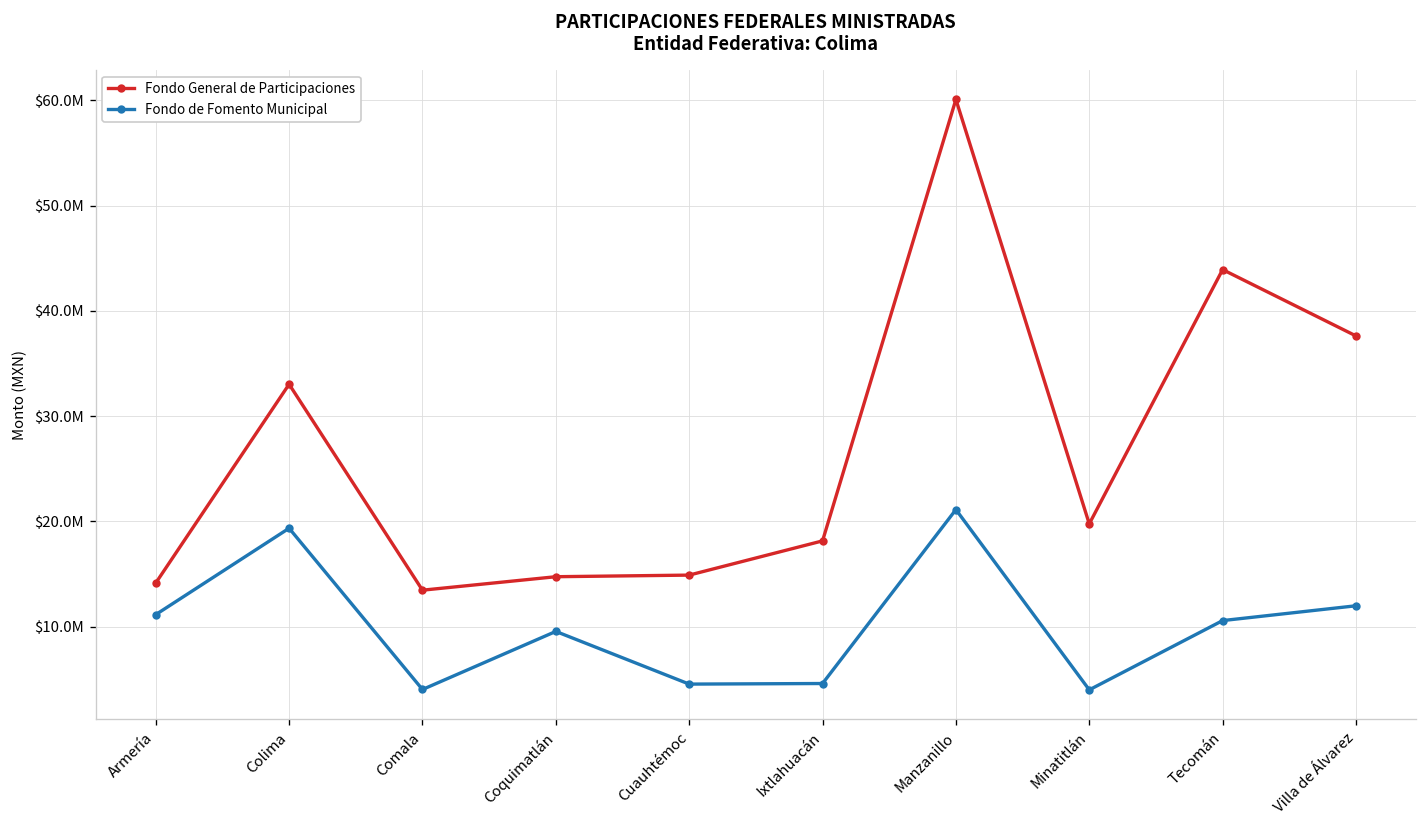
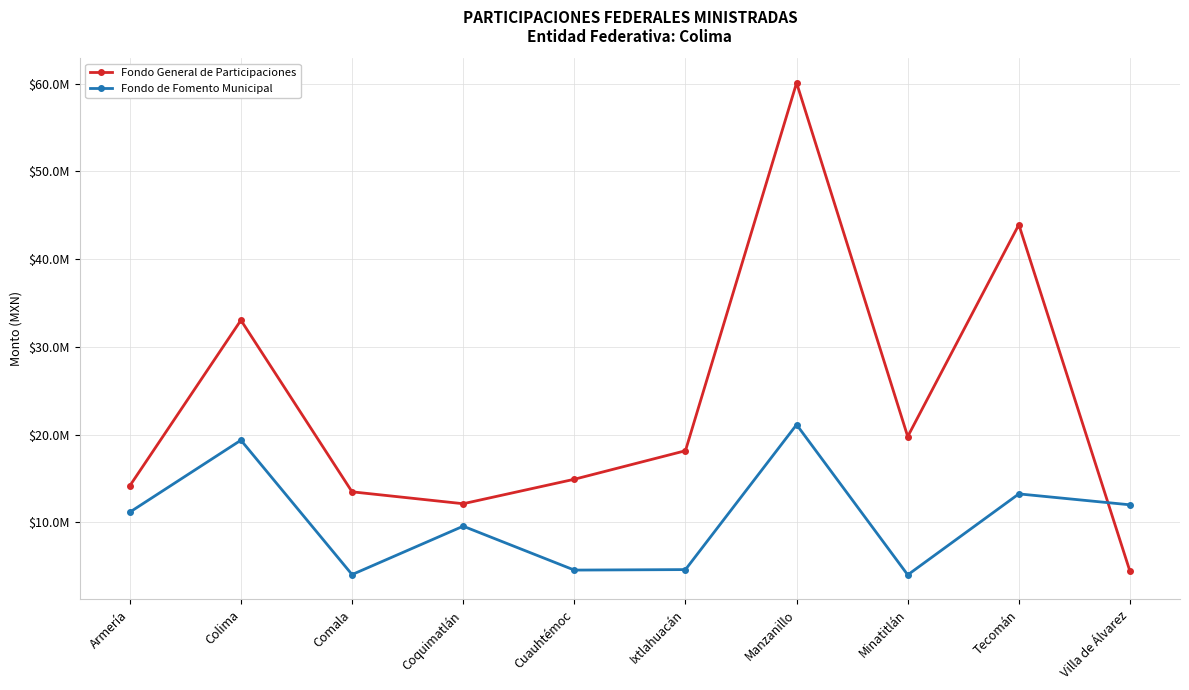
  {
    "Fondo General de Participaciones": {
      "Armería": "$14000000",
      "Colima": "$33000000",
      "Comala": "$13000000",
-     "Coquimatlán": "$15000000",
+     "Coquimatlán": "$12000000",
      "Cuauhtémoc": "$15000000",
      "Ixtlahuacán": "$18000000",
      "Manzanillo": "$60000000",
      "Minatitlán": "$20000000",
      "Tecomán": "$44000000",
-     "Villa de Álvarez": "$38000000"
+     "Villa de Álvarez": "$4000000"
    },
    "Fondo de Fomento Municipal": {
      "Armería": "$11000000",
      "Colima": "$19000000",
      "Comala": "$4000000",
      "Coquimatlán": "$10000000",
      "Cuauhtémoc": "$5000000",
      "Ixtlahuacán": "$5000000",
      "Manzanillo": "$21000000",
      "Minatitlán": "$4000000",
-     "Tecomán": "$11000000",
+     "Tecomán": "$13000000",
      "Villa de Álvarez": "$12000000"
    }
  }
